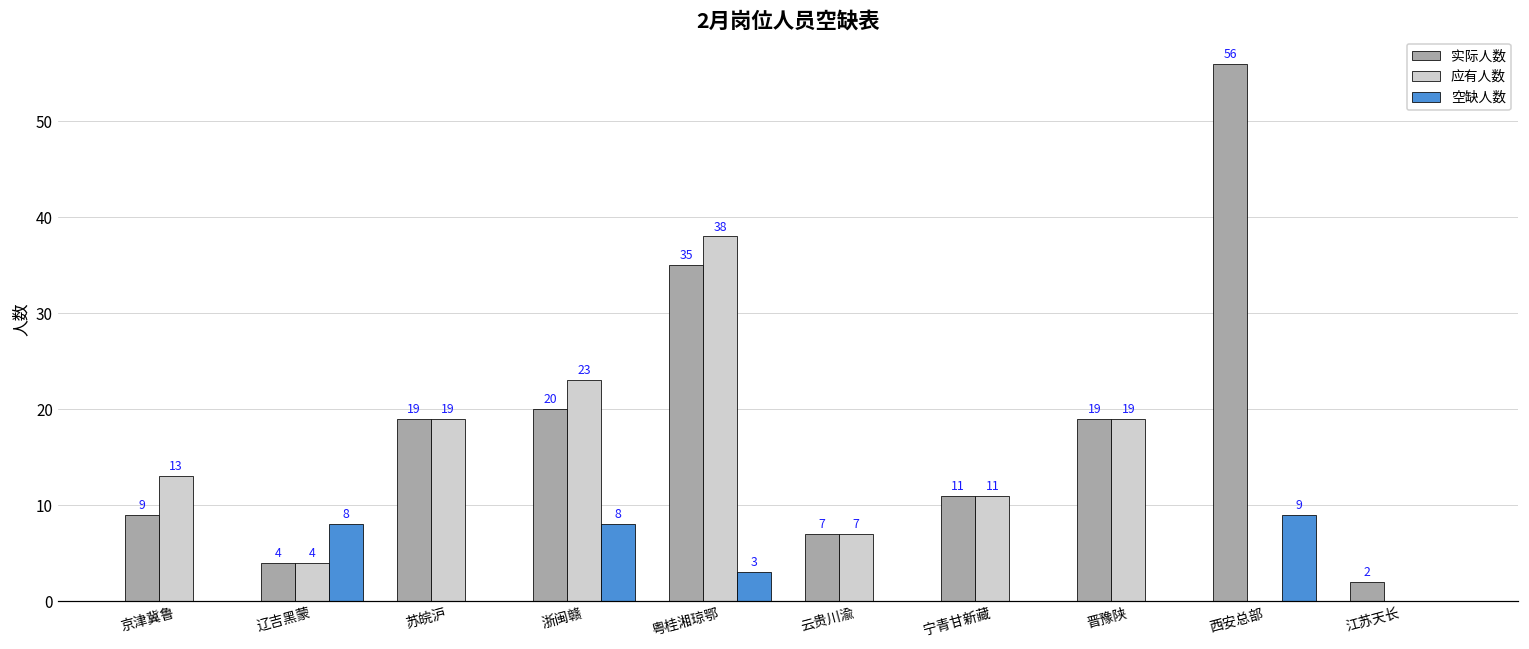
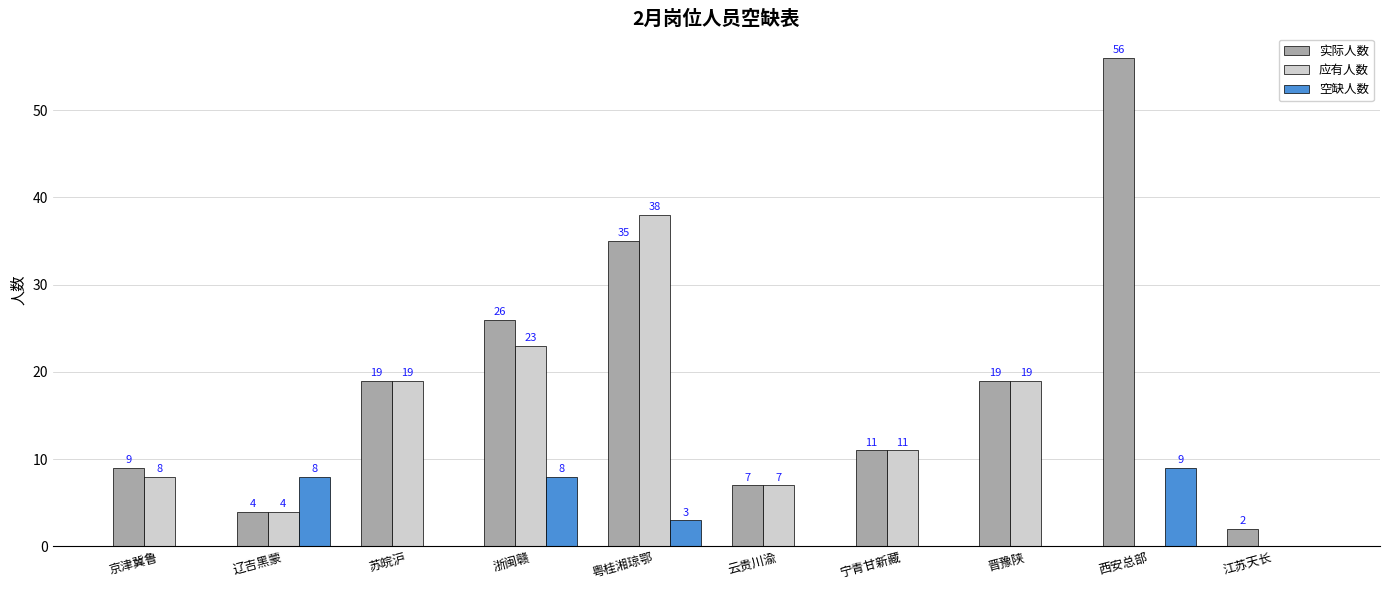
  {
    "实际人数": {
      "京津冀鲁": 9,
      "辽吉黑蒙": 4,
      "苏皖沪": 19,
-     "浙闽赣": 20,
+     "浙闽赣": 26,
      "粤桂湘琼鄂": 35,
      "云贵川渝": 7,
      "宁青甘新藏": 11,
      "晋豫陕": 19,
      "西安总部": 56,
      "江苏天长": 2
    },
    "应有人数": {
-     "京津冀鲁": 13,
+     "京津冀鲁": 8,
      "辽吉黑蒙": 4,
      "苏皖沪": 19,
      "浙闽赣": 23,
      "粤桂湘琼鄂": 38,
      "云贵川渝": 7,
      "宁青甘新藏": 11,
      "晋豫陕": 19
    },
    "空缺人数": {
      "辽吉黑蒙": 8,
      "浙闽赣": 8,
      "粤桂湘琼鄂": 3,
      "西安总部": 9
    }
  }
